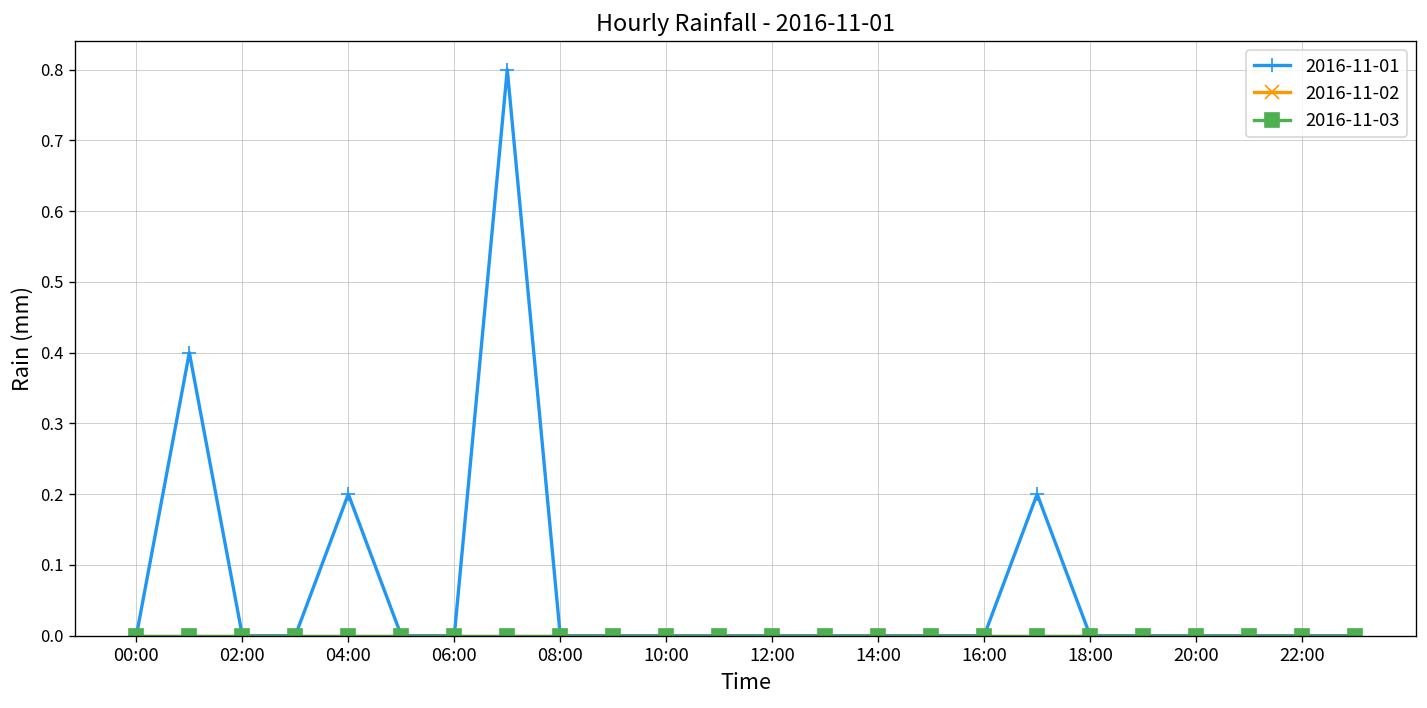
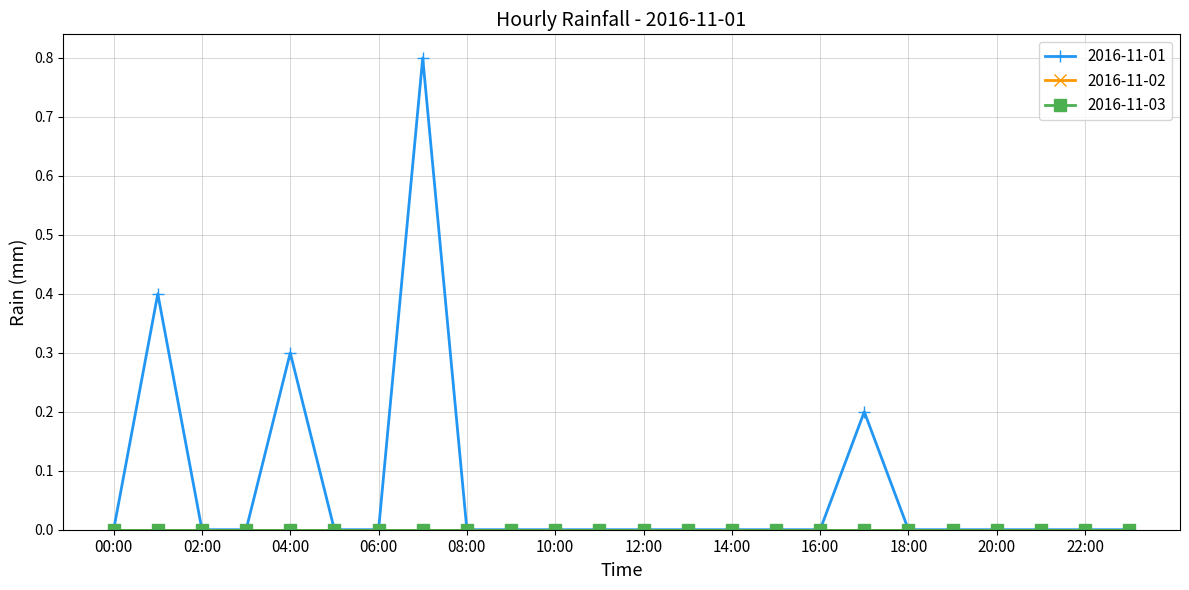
  {
    "2016-11-01": {
-     "04:00": 0.2
+     "04:00": 0.3
    },
    "2016-11-03": {
      "04:00": 0.0
    }
  }
